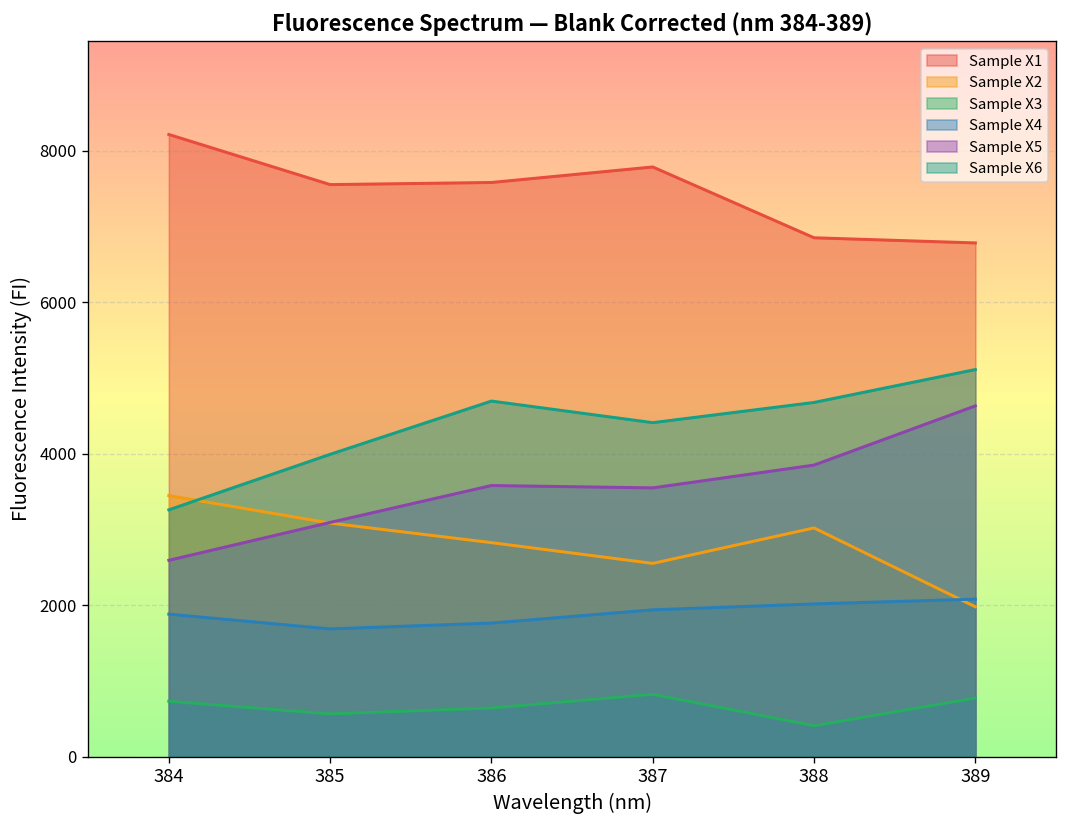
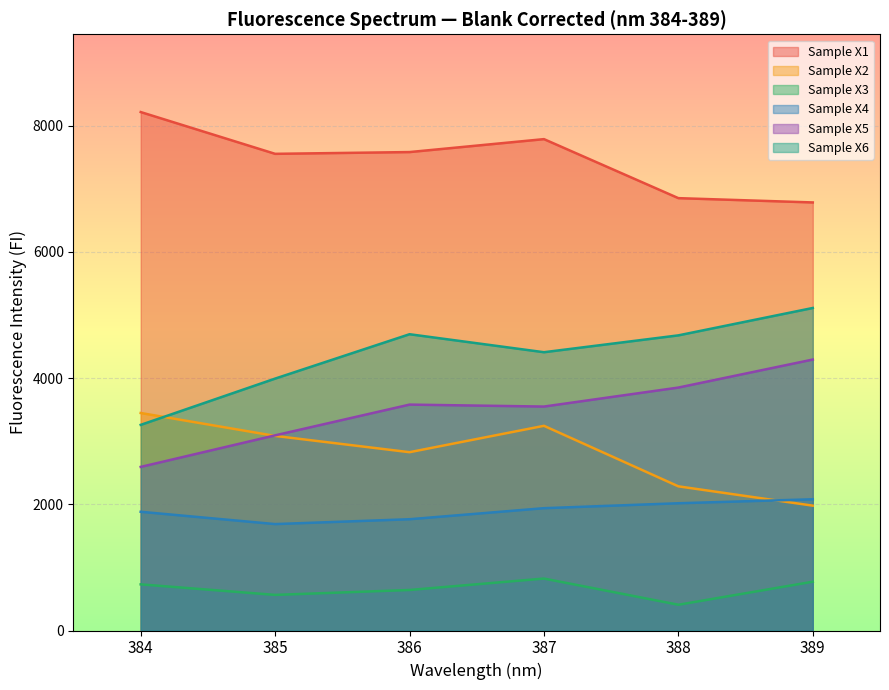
  {
    "Sample X1": {
      "384": 8200,
      "385": 7600,
      "386": 7600,
      "387": 7800,
      "388": 6900,
      "389": 6800
    },
    "Sample X2": {
      "384": 3400,
      "386": 2800,
-     "387": 2600,
-     "388": 3000,
+     "387": 3200,
+     "388": 2300,
      "389": 2000
    },
    "Sample X5": {
      "384": 2600,
      "386": 3600,
      "387": 3500,
      "388": 3800,
-     "389": 4600
+     "389": 4300
    }
  }
